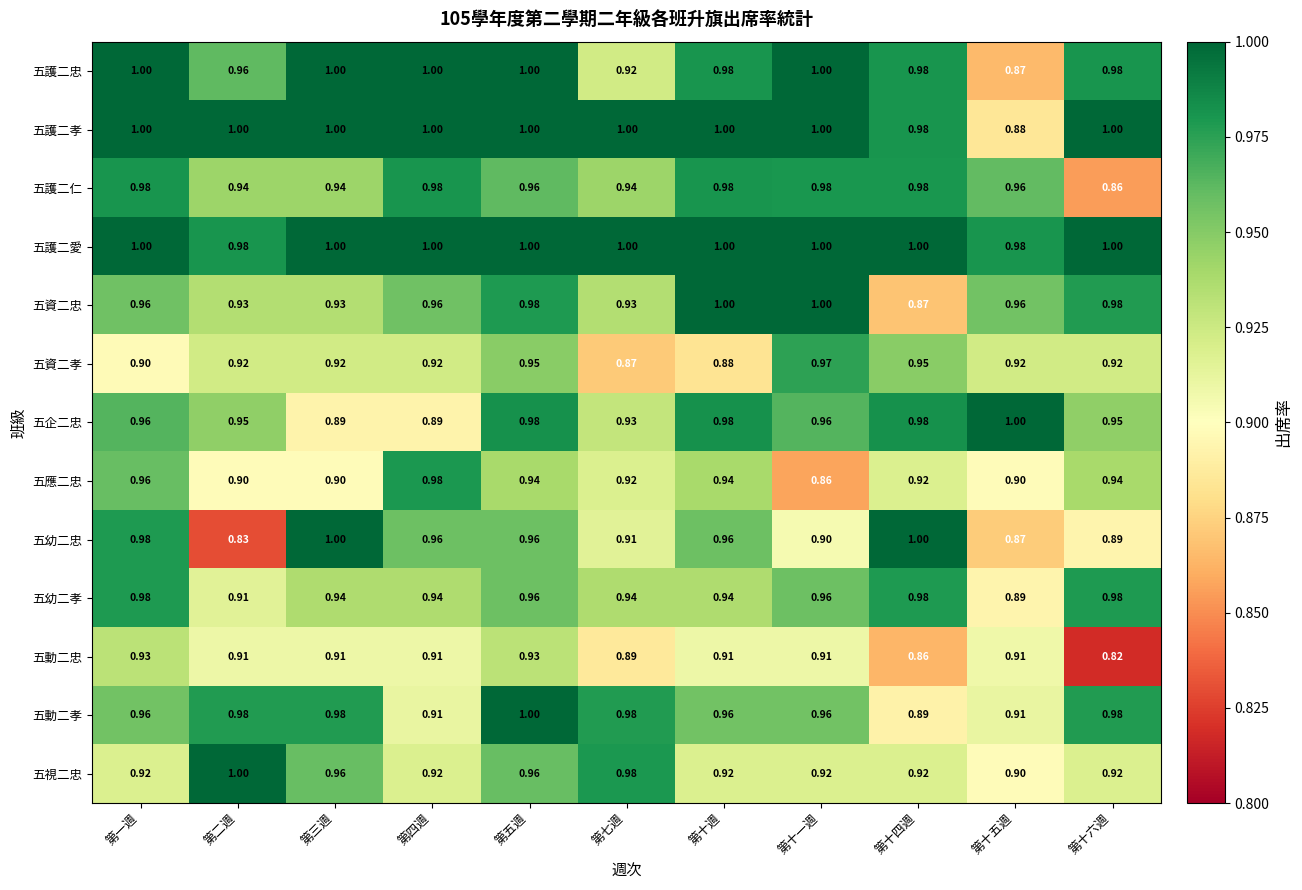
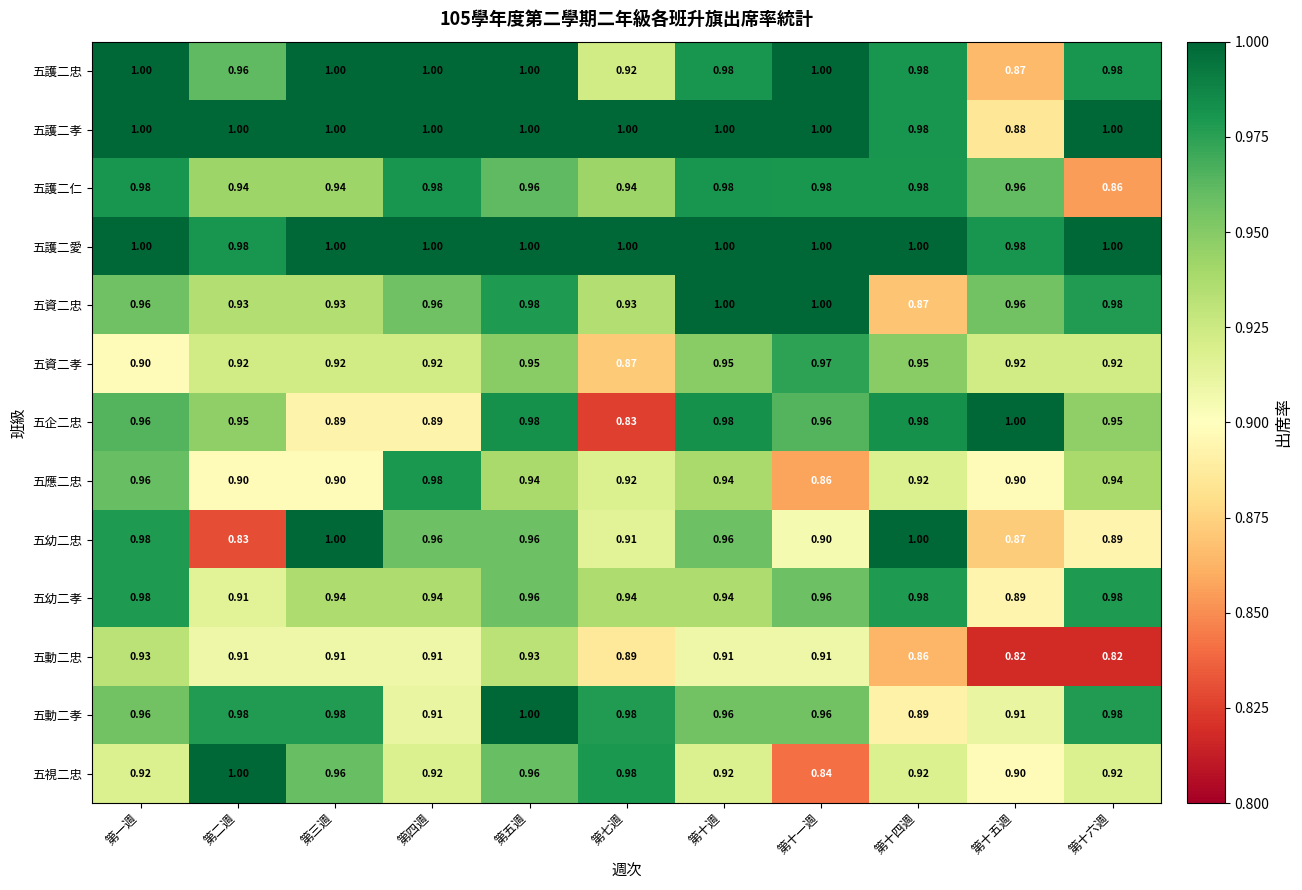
  {
    "五護二忠": {
      "第一週": 1.00,
      "第二週": 0.96,
      "第三週": 1.00,
      "第四週": 1.00,
      "第五週": 1.00,
      "第七週": 0.92,
      "第十週": 0.98,
      "第十一週": 1.00,
      "第十四週": 0.98,
      "第十五週": 0.87,
      "第十六週": 0.98
    },
    "五護二孝": {
      "第一週": 1.00,
      "第二週": 1.00,
      "第三週": 1.00,
      "第四週": 1.00,
      "第五週": 1.00,
      "第七週": 1.00,
      "第十週": 1.00,
      "第十一週": 1.00,
      "第十四週": 0.98,
      "第十五週": 0.88,
      "第十六週": 1.00
    },
    "五護二仁": {
      "第一週": 0.98,
      "第二週": 0.94,
      "第三週": 0.94,
      "第四週": 0.98,
      "第五週": 0.96,
      "第七週": 0.94,
      "第十週": 0.98,
      "第十一週": 0.98,
      "第十四週": 0.98,
      "第十五週": 0.96,
      "第十六週": 0.86
    },
    "五護二愛": {
      "第一週": 1.00,
      "第二週": 0.98,
      "第三週": 1.00,
      "第四週": 1.00,
      "第五週": 1.00,
      "第七週": 1.00,
      "第十週": 1.00,
      "第十一週": 1.00,
      "第十四週": 1.00,
      "第十五週": 0.98,
      "第十六週": 1.00
    },
    "五資二忠": {
      "第一週": 0.96,
      "第二週": 0.93,
      "第三週": 0.93,
      "第四週": 0.96,
      "第五週": 0.98,
      "第七週": 0.93,
      "第十週": 1.00,
      "第十一週": 1.00,
      "第十四週": 0.87,
      "第十五週": 0.96,
      "第十六週": 0.98
    },
    "五資二孝": {
      "第一週": 0.90,
      "第二週": 0.92,
      "第三週": 0.92,
      "第四週": 0.92,
      "第五週": 0.95,
      "第七週": 0.87,
-     "第十週": 0.88,
+     "第十週": 0.95,
      "第十一週": 0.97,
      "第十四週": 0.95,
      "第十五週": 0.92,
      "第十六週": 0.92
    },
    "五企二忠": {
      "第一週": 0.96,
      "第二週": 0.95,
      "第三週": 0.89,
      "第四週": 0.89,
      "第五週": 0.98,
-     "第七週": 0.93,
+     "第七週": 0.83,
      "第十週": 0.98,
      "第十一週": 0.96,
      "第十四週": 0.98,
      "第十五週": 1.00,
      "第十六週": 0.95
    },
    "五應二忠": {
      "第一週": 0.96,
      "第二週": 0.90,
      "第三週": 0.90,
      "第四週": 0.98,
      "第五週": 0.94,
      "第七週": 0.92,
      "第十週": 0.94,
      "第十一週": 0.86,
      "第十四週": 0.92,
      "第十五週": 0.90,
      "第十六週": 0.94
    },
    "五幼二忠": {
      "第一週": 0.98,
      "第二週": 0.83,
      "第三週": 1.00,
      "第四週": 0.96,
      "第五週": 0.96,
      "第七週": 0.91,
      "第十週": 0.96,
      "第十一週": 0.90,
      "第十四週": 1.00,
      "第十五週": 0.87,
      "第十六週": 0.89
    },
    "五幼二孝": {
      "第一週": 0.98,
      "第二週": 0.91,
      "第三週": 0.94,
      "第四週": 0.94,
      "第五週": 0.96,
      "第七週": 0.94,
      "第十週": 0.94,
      "第十一週": 0.96,
      "第十四週": 0.98,
      "第十五週": 0.89,
      "第十六週": 0.98
    },
    "五動二忠": {
      "第一週": 0.93,
      "第二週": 0.91,
      "第三週": 0.91,
      "第四週": 0.91,
      "第五週": 0.93,
      "第七週": 0.89,
      "第十週": 0.91,
      "第十一週": 0.91,
      "第十四週": 0.86,
-     "第十五週": 0.91,
+     "第十五週": 0.82,
      "第十六週": 0.82
    },
    "五動二孝": {
      "第一週": 0.96,
      "第二週": 0.98,
      "第三週": 0.98,
      "第四週": 0.91,
      "第五週": 1.00,
      "第七週": 0.98,
      "第十週": 0.96,
      "第十一週": 0.96,
      "第十四週": 0.89,
      "第十五週": 0.91,
      "第十六週": 0.98
    },
    "五視二忠": {
      "第一週": 0.92,
      "第二週": 1.00,
      "第三週": 0.96,
      "第四週": 0.92,
      "第五週": 0.96,
      "第七週": 0.98,
      "第十週": 0.92,
-     "第十一週": 0.92,
+     "第十一週": 0.84,
      "第十四週": 0.92,
      "第十五週": 0.90,
      "第十六週": 0.92
    }
  }
